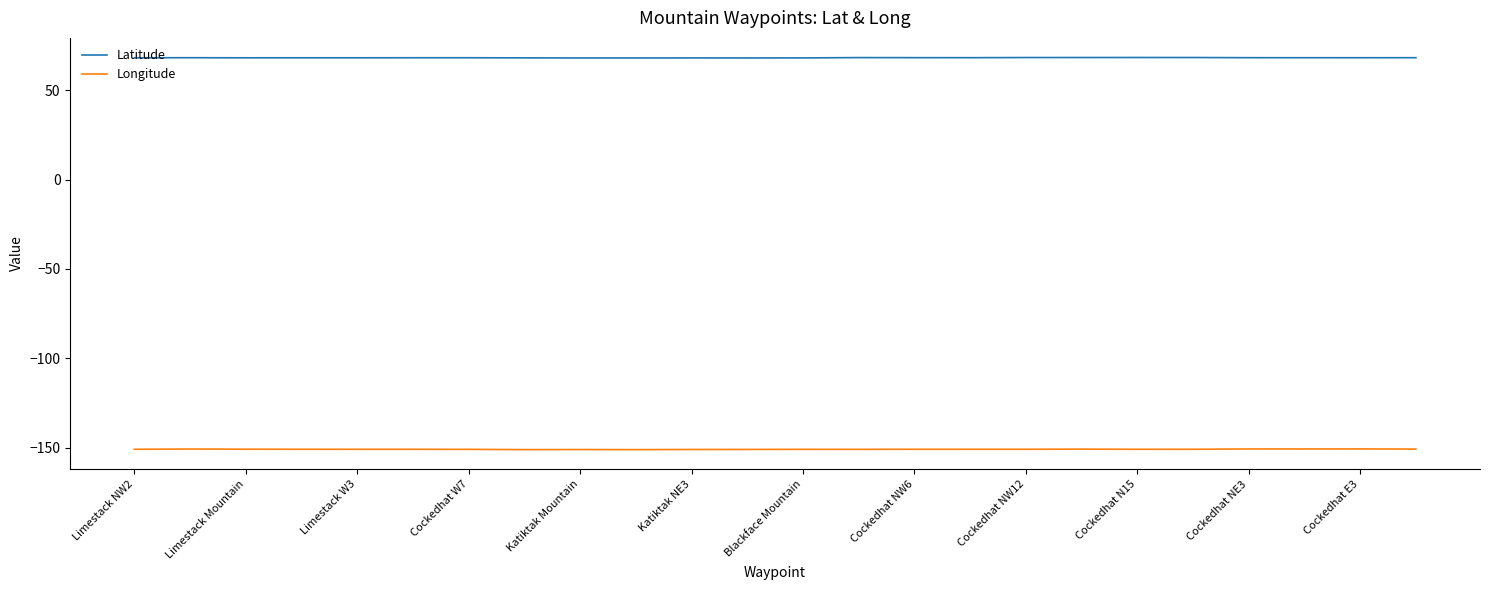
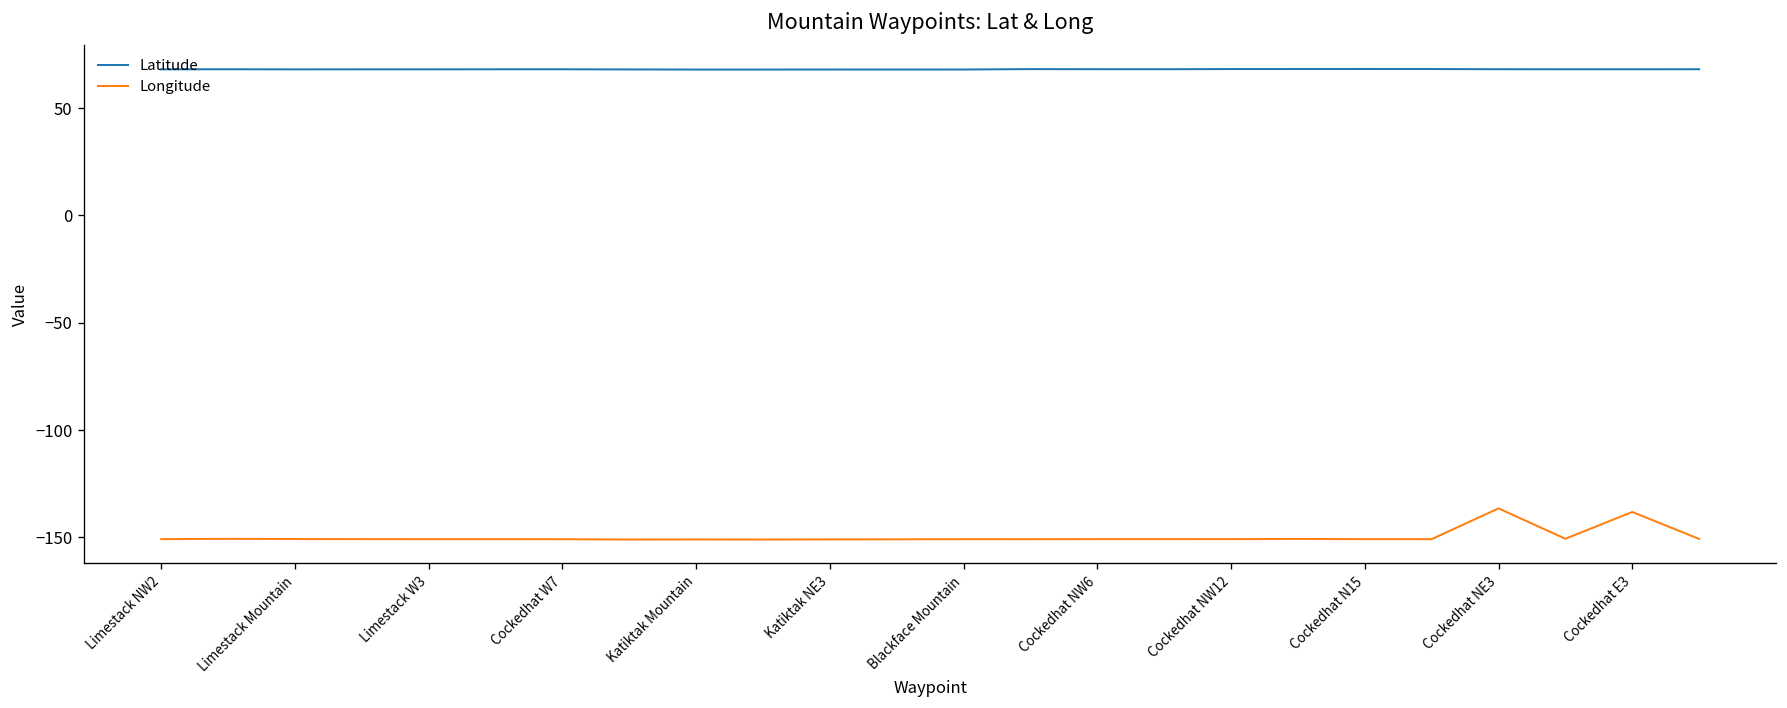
  {
    "Latitude": {
      "Limestack Mountain": 68,
      "Limestack W3": 68,
      "Cockedhat W7": 68,
      "Katiktak Mountain": 68,
      "Blackface Mountain": 68,
      "Cockedhat NW6": 68,
      "Cockedhat NW12": 68,
      "Cockedhat N15": 68,
      "Cockedhat NE3": 68,
      "Cockedhat E3": 68
    },
    "Longitude": {
      "Limestack Mountain": -151,
      "Limestack W3": -151,
      "Cockedhat W7": -151,
      "Katiktak Mountain": -151,
      "Blackface Mountain": -151,
      "Cockedhat NW6": -151,
      "Cockedhat NW12": -151,
      "Cockedhat N15": -151,
-     "Cockedhat NE3": -151,
-     "Cockedhat E3": -151
+     "Cockedhat NE3": -137,
+     "Cockedhat E3": -138
    }
  }
